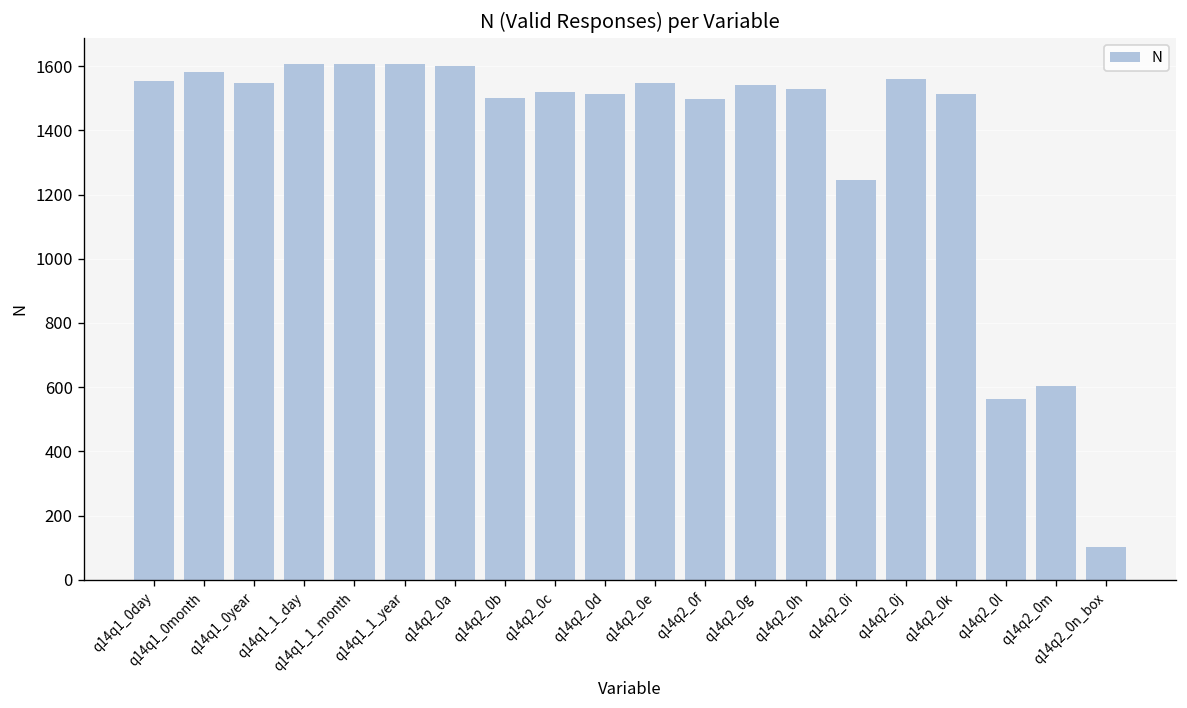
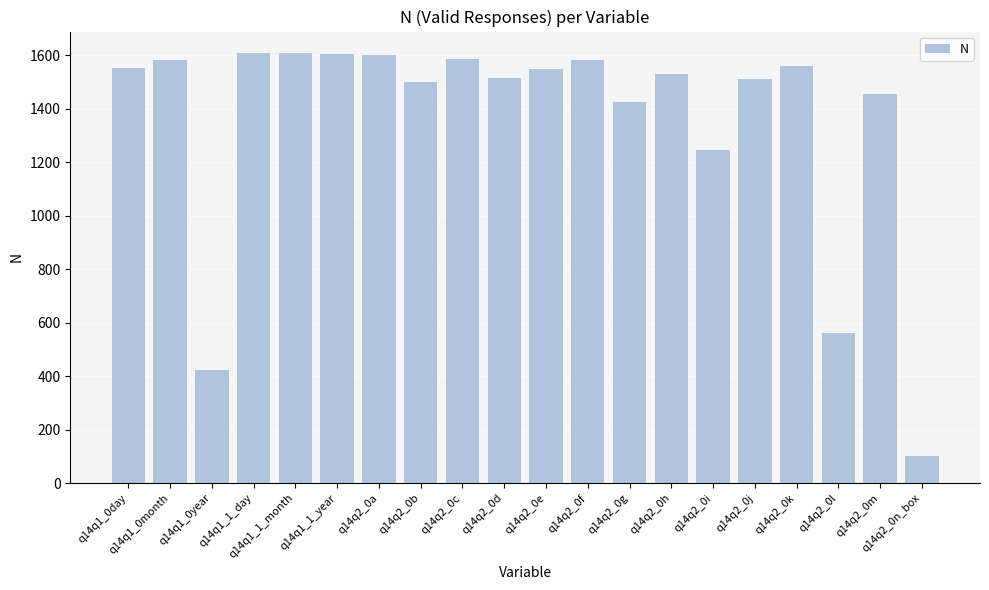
  {
    "q14q1_0day": 1550,
    "q14q1_0month": 1580,
-   "q14q1_0year": 1550,
+   "q14q1_0year": 420,
    "q14q1_1_day": 1610,
    "q14q1_1_month": 1610,
    "q14q1_1_year": 1610,
    "q14q2_0a": 1600,
    "q14q2_0b": 1500,
-   "q14q2_0c": 1520,
+   "q14q2_0c": 1590,
    "q14q2_0d": 1510,
    "q14q2_0e": 1550,
-   "q14q2_0f": 1500,
-   "q14q2_0g": 1540,
+   "q14q2_0f": 1580,
+   "q14q2_0g": 1420,
    "q14q2_0h": 1530,
    "q14q2_0i": 1240,
-   "q14q2_0j": 1560,
-   "q14q2_0k": 1510,
+   "q14q2_0j": 1510,
+   "q14q2_0k": 1560,
    "q14q2_0l": 560,
-   "q14q2_0m": 600,
+   "q14q2_0m": 1460,
    "q14q2_0n_box": 100
  }
